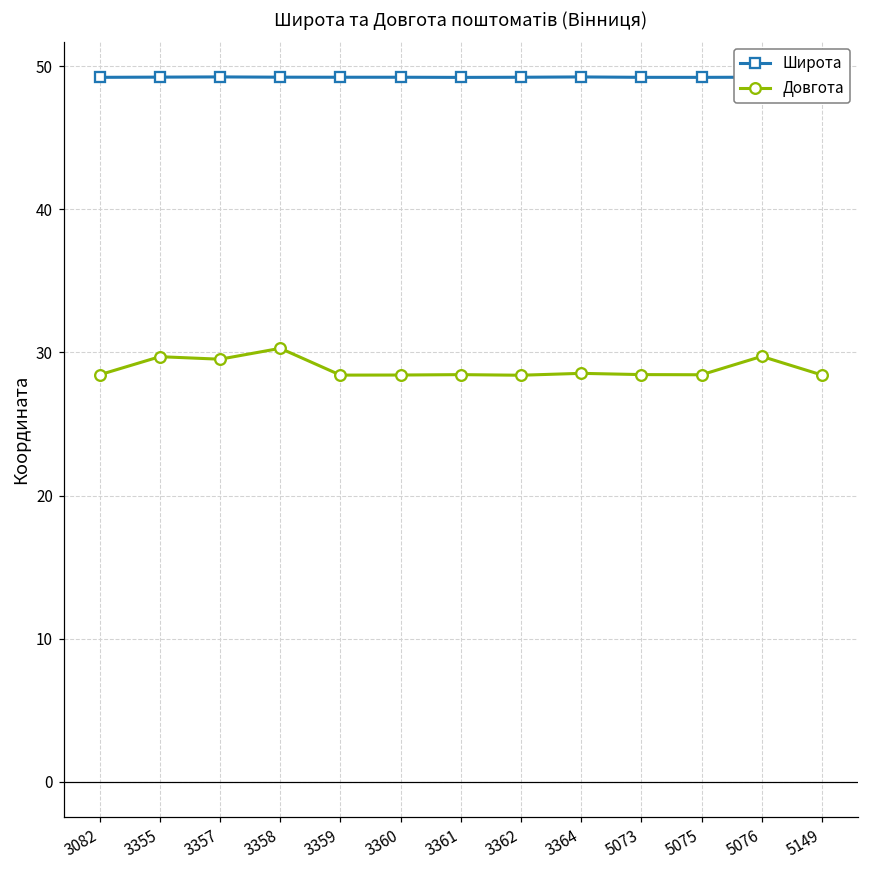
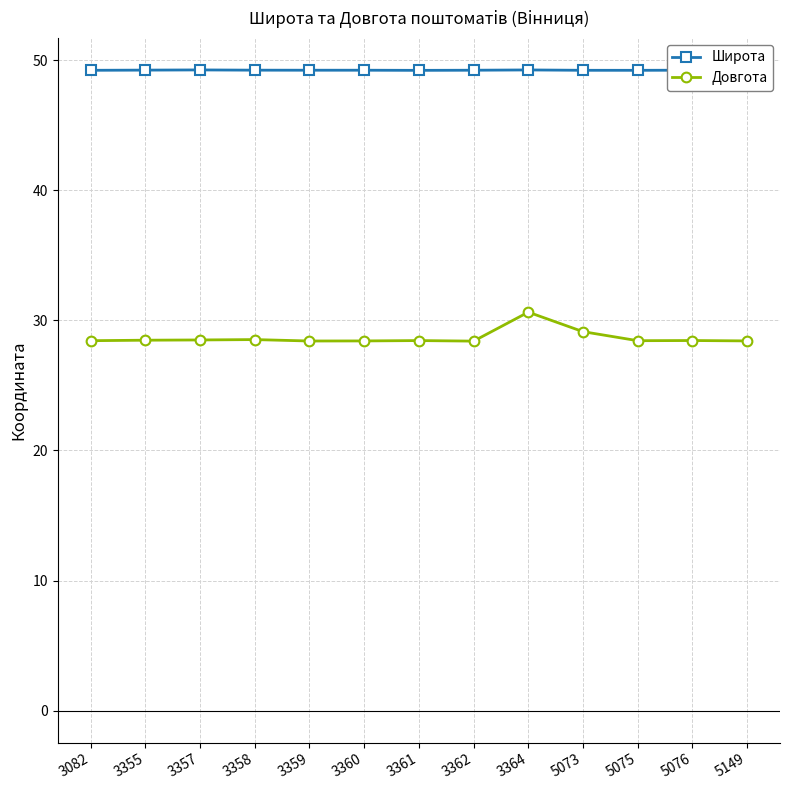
  {
    "Широта": {
      "3082": 49.2,
      "3355": 49.2,
      "3357": 49.2,
      "3358": 49.2,
      "3359": 49.2,
      "3360": 49.2,
      "3361": 49.2,
      "3362": 49.2,
      "3364": 49.2,
      "5073": 49.2,
      "5075": 49.2
    },
    "Довгота": {
      "3082": 28.4,
-     "3355": 29.7,
-     "3357": 29.5,
-     "3358": 30.3,
+     "3355": 28.5,
+     "3357": 28.5,
+     "3358": 28.5,
      "3359": 28.4,
      "3360": 28.4,
      "3361": 28.4,
      "3362": 28.4,
-     "3364": 28.5,
-     "5073": 28.4,
+     "3364": 30.6,
+     "5073": 29.1,
      "5075": 28.4,
-     "5076": 29.7,
+     "5076": 28.4,
      "5149": 28.4
    }
  }
